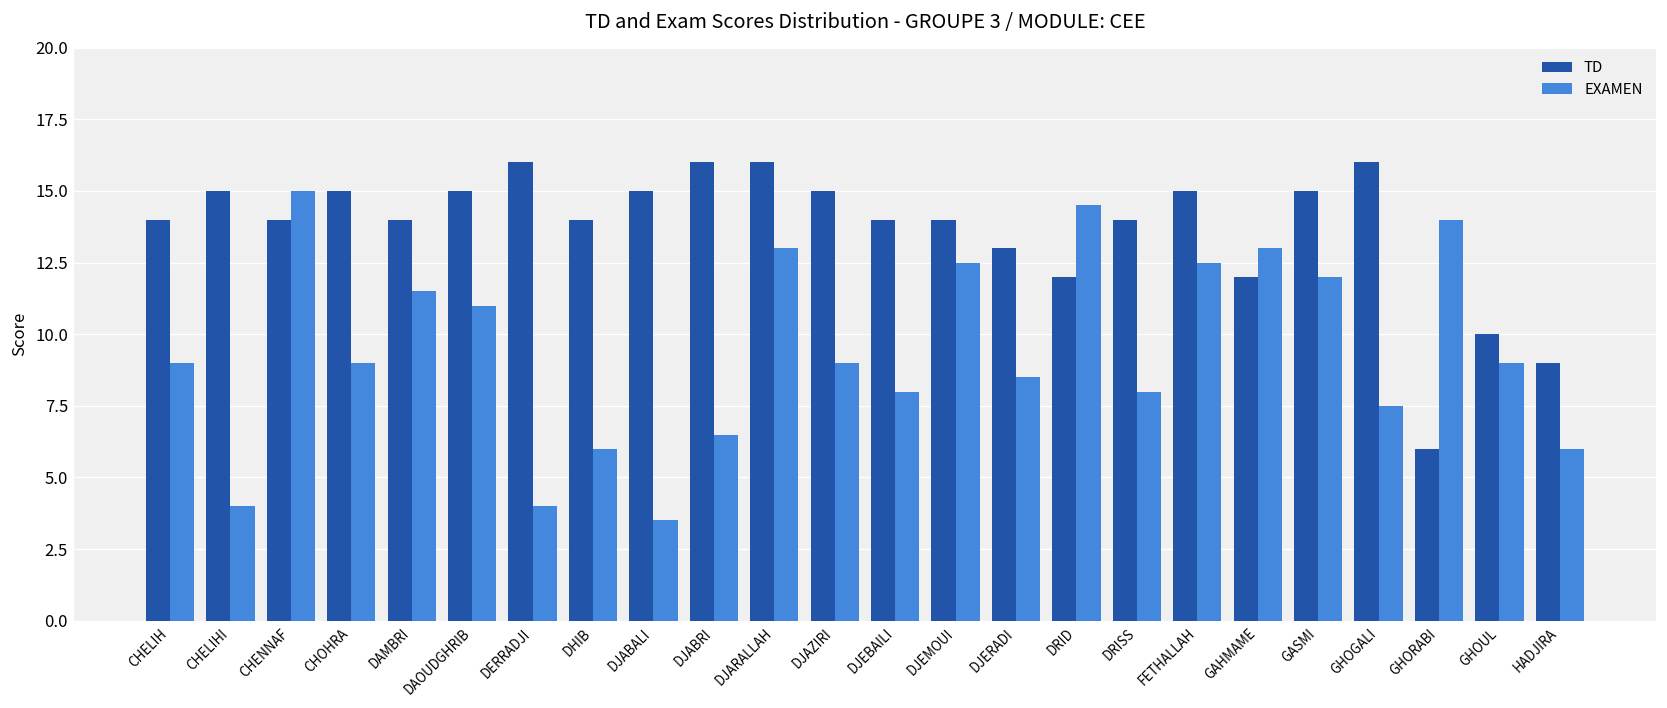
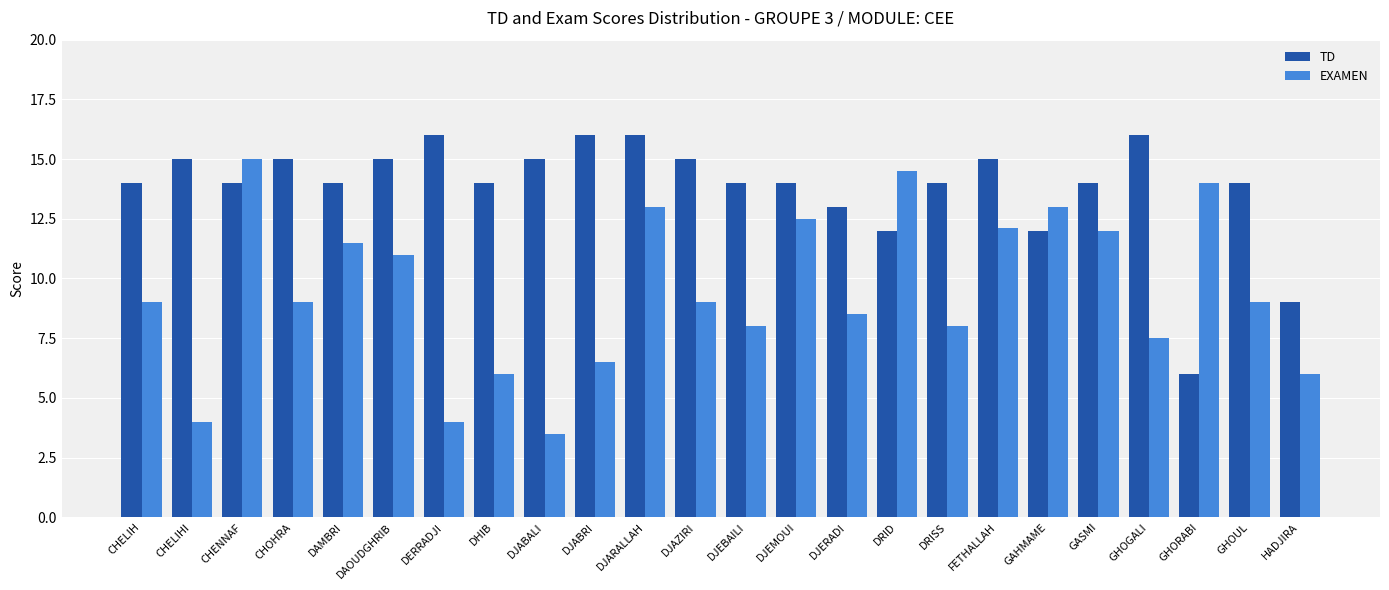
  {
    "TD": {
      "CHELIH": 14,
      "CHELIHI": 15,
      "CHENNAF": 14,
      "CHOHRA": 15,
      "DAMBRI": 14,
      "DAOUDGHRIB": 15,
      "DERRADJI": 16,
      "DHIB": 14,
      "DJABALI": 15,
      "DJABRI": 16,
      "DJARALLAH": 16,
      "DJAZIRI": 15,
      "DJEBAILI": 14,
      "DJEMOUI": 14,
      "DJERADI": 13,
      "DRID": 12,
      "DRISS": 14,
      "FETHALLAH": 15,
      "GAHMAME": 12,
-     "GASMI": 15,
+     "GASMI": 14,
      "GHOGALI": 16,
      "GHORABI": 6,
-     "GHOUL": 10,
+     "GHOUL": 14,
      "HADJIRA": 9
    },
    "EXAMEN": {
      "CHELIH": 9.0,
      "CHELIHI": 4.0,
      "CHENNAF": 15.0,
      "CHOHRA": 9.0,
      "DAMBRI": 11.5,
      "DAOUDGHRIB": 11.0,
      "DERRADJI": 4.0,
      "DHIB": 6.0,
      "DJABALI": 3.5,
      "DJABRI": 6.5,
      "DJARALLAH": 13.0,
      "DJAZIRI": 9.0,
      "DJEBAILI": 8.0,
      "DJEMOUI": 12.5,
      "DJERADI": 8.5,
      "DRID": 14.5,
      "DRISS": 8.0,
-     "FETHALLAH": 12.5,
+     "FETHALLAH": 12.1,
      "GAHMAME": 13.0,
      "GASMI": 12.0,
      "GHOGALI": 7.5,
      "GHORABI": 14.0,
      "GHOUL": 9.0,
      "HADJIRA": 6.0
    }
  }
